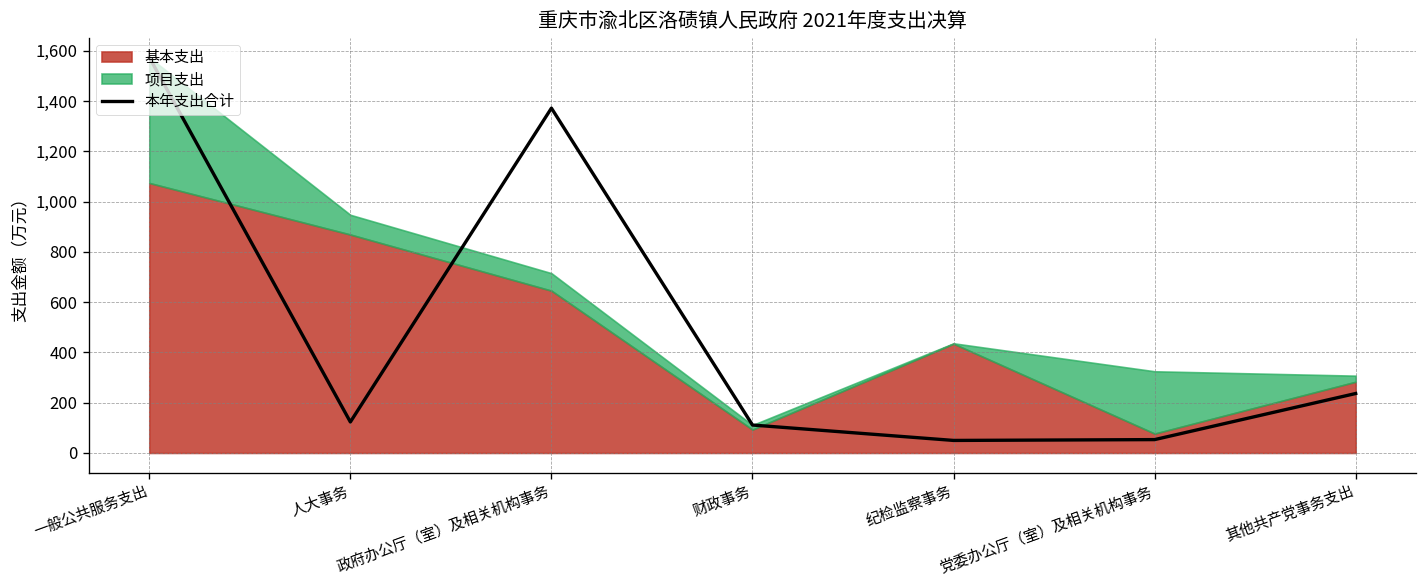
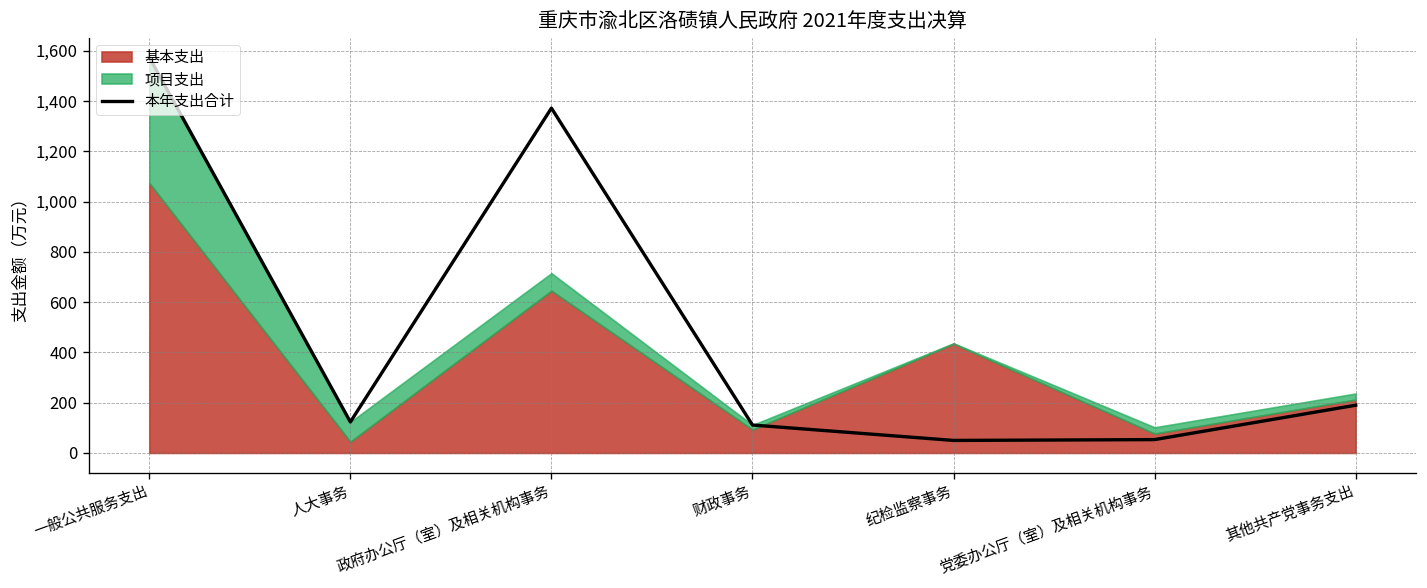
  {
    "基本支出": {
      "一般公共服务支出": "1,070",
-     "人大事务": "870",
+     "人大事务": "40",
      "政府办公厅（室）及相关机构事务": "650",
      "财政事务": "90",
      "党委办公厅（室）及相关机构事务": "80",
-     "其他共产党事务支出": "280"
+     "其他共产党事务支出": "210"
    },
    "本年支出合计": {
      "政府办公厅（室）及相关机构事务": "1,370",
      "纪检监察事务": "50",
      "党委办公厅（室）及相关机构事务": "50",
-     "其他共产党事务支出": "240"
+     "其他共产党事务支出": "190"
    },
    "项目支出": {
      "政府办公厅（室）及相关机构事务": "70",
-     "党委办公厅（室）及相关机构事务": "250",
+     "党委办公厅（室）及相关机构事务": "30",
      "其他共产党事务支出": "20"
    }
  }
